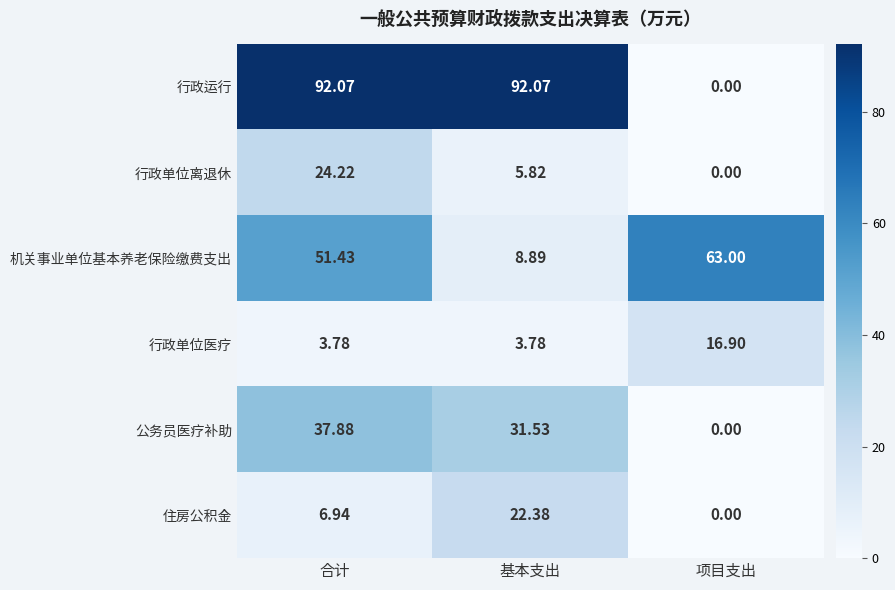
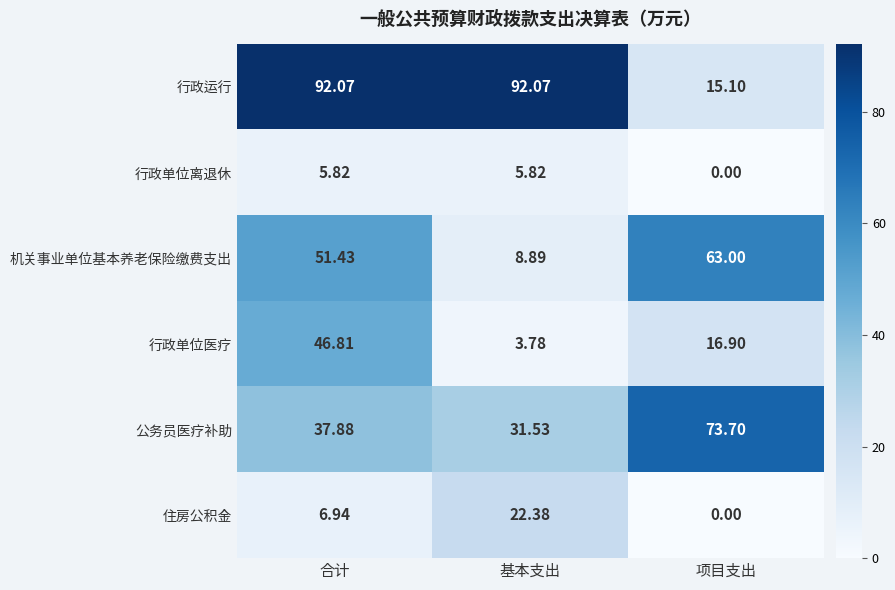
  {
    "行政运行": {
      "合计": 92.07,
      "基本支出": 92.07,
-     "项目支出": 0.00
+     "项目支出": 15.10
    },
    "行政单位离退休": {
-     "合计": 24.22,
+     "合计": 5.82,
      "基本支出": 5.82,
      "项目支出": 0.00
    },
    "机关事业单位基本养老保险缴费支出": {
      "合计": 51.43,
      "基本支出": 8.89,
      "项目支出": 63.00
    },
    "行政单位医疗": {
-     "合计": 3.78,
+     "合计": 46.81,
      "基本支出": 3.78,
      "项目支出": 16.90
    },
    "公务员医疗补助": {
      "合计": 37.88,
      "基本支出": 31.53,
-     "项目支出": 0.00
+     "项目支出": 73.70
    },
    "住房公积金": {
      "合计": 6.94,
      "基本支出": 22.38,
      "项目支出": 0.00
    }
  }
